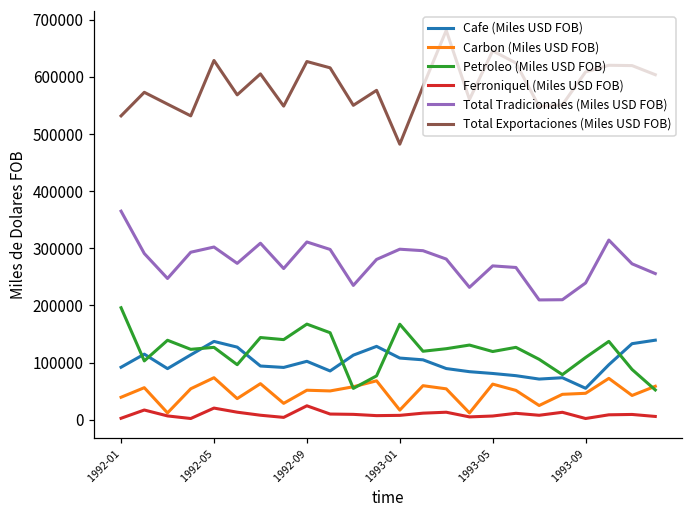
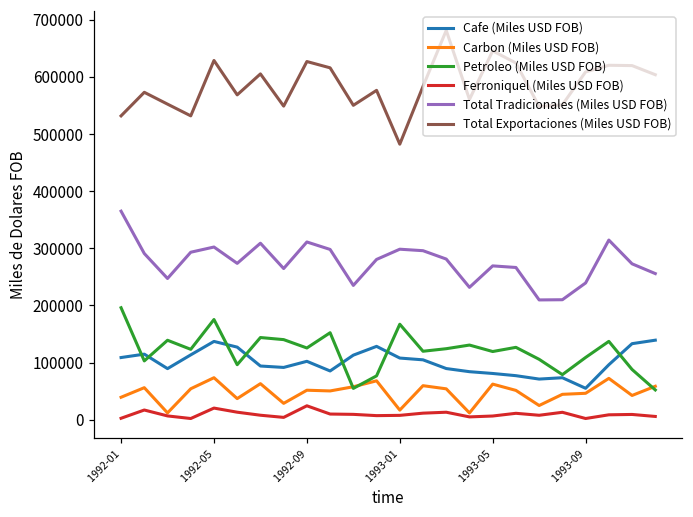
  {
    "Cafe (Miles USD FOB)": {
-     "1992-01": 90000,
+     "1992-01": 110000,
      "1992-05": 140000,
      "1992-09": 100000,
      "1993-01": 110000,
      "1993-05": 80000,
      "1993-09": 60000
    },
    "Carbon (Miles USD FOB)": {
      "1992-01": 40000,
      "1992-05": 70000,
      "1992-09": 50000,
      "1993-01": 20000,
      "1993-05": 60000,
      "1993-09": 50000
    },
    "Petroleo (Miles USD FOB)": {
      "1992-01": 200000,
-     "1992-05": 130000,
-     "1992-09": 170000,
+     "1992-05": 180000,
+     "1992-09": 130000,
      "1993-01": 170000,
      "1993-05": 120000,
      "1993-09": 110000
    },
    "Ferroniquel (Miles USD FOB)": {
      "1992-01": 0,
      "1992-05": 20000,
      "1992-09": 20000,
      "1993-01": 10000,
      "1993-05": 10000,
      "1993-09": 0
    },
    "Total Tradicionales (Miles USD FOB)": {
      "1992-01": 370000,
      "1992-05": 300000,
      "1992-09": 310000,
      "1993-01": 300000,
      "1993-05": 270000,
      "1993-09": 240000
    },
    "Total Exportaciones (Miles USD FOB)": {
      "1992-01": 530000,
      "1992-05": 630000,
      "1992-09": 630000,
      "1993-01": 480000
    }
  }
